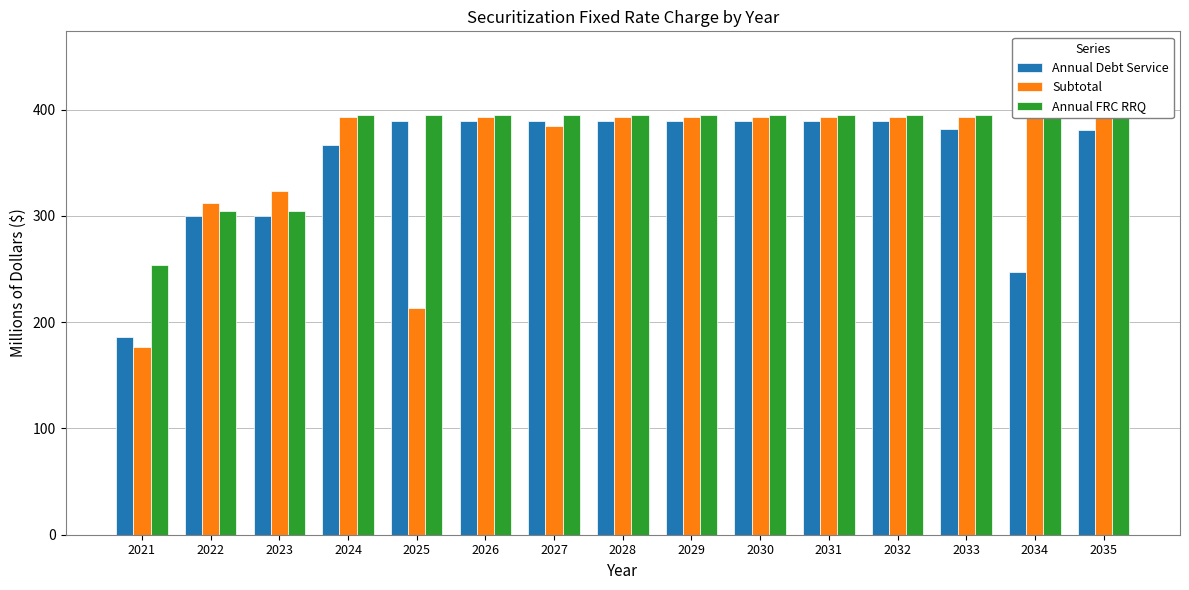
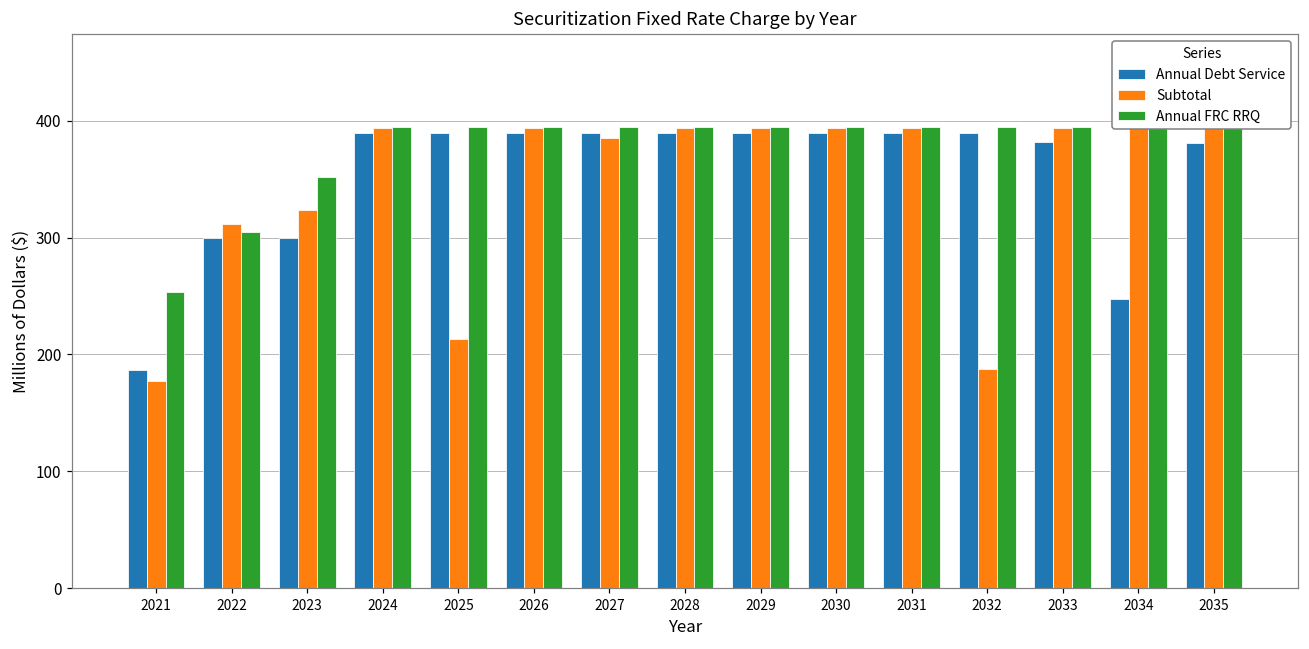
  {
    "Annual Debt Service": {
      "2021": 186,
      "2022": 300,
      "2023": 300,
-     "2024": 366,
+     "2024": 389,
      "2025": 389,
      "2026": 389,
      "2027": 389,
      "2028": 389,
      "2029": 389,
      "2030": 389,
      "2031": 389,
      "2032": 389,
      "2033": 381,
      "2034": 247,
      "2035": 381
    },
    "Subtotal": {
      "2021": 177,
      "2022": 312,
      "2023": 324,
      "2024": 393,
      "2025": 213,
      "2026": 393,
      "2027": 385,
      "2028": 393,
      "2029": 393,
      "2030": 393,
      "2031": 393,
-     "2032": 393,
+     "2032": 187,
      "2033": 393
    },
    "Annual FRC RRQ": {
      "2021": 254,
      "2022": 305,
-     "2023": 305,
+     "2023": 352,
      "2024": 395,
      "2025": 395,
      "2026": 395,
      "2027": 395,
      "2028": 395,
      "2029": 395,
      "2030": 395,
      "2031": 395,
      "2032": 395,
      "2033": 395
    }
  }
